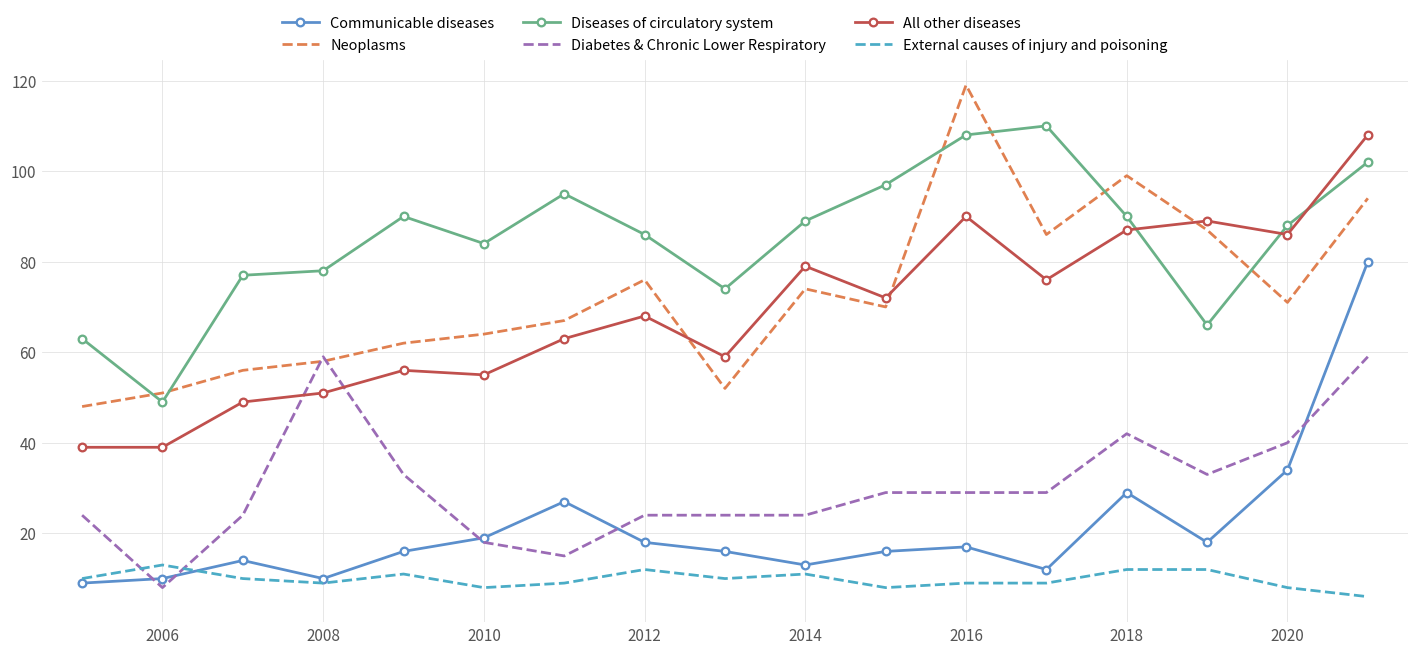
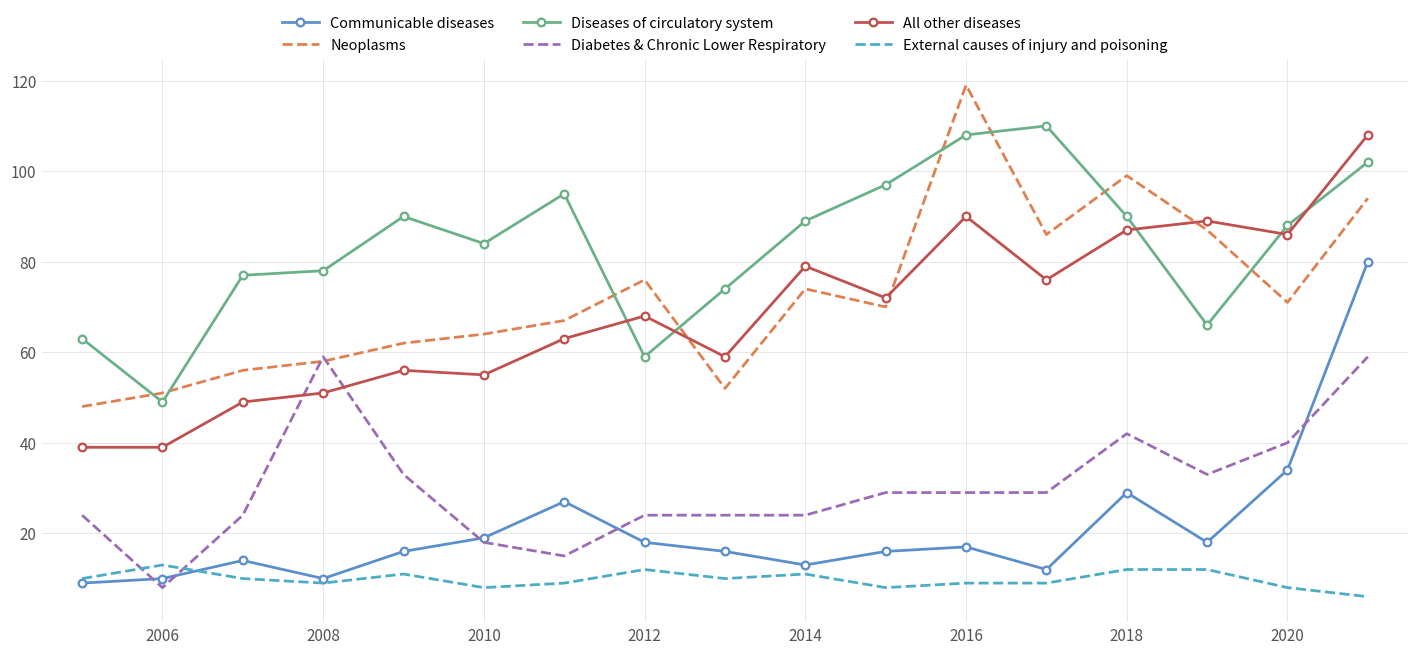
  {
    "Diseases of circulatory system": {
      "2006": 49,
      "2008": 78,
      "2010": 84,
-     "2012": 86,
+     "2012": 59,
      "2014": 89,
      "2016": 108,
      "2018": 90,
      "2020": 88
    },
    "Diabetes & Chronic Lower Respiratory": {
      "2006": 8,
      "2008": 59,
      "2010": 18,
      "2012": 24,
      "2014": 24,
      "2016": 29,
      "2018": 42,
      "2020": 40
    }
  }
